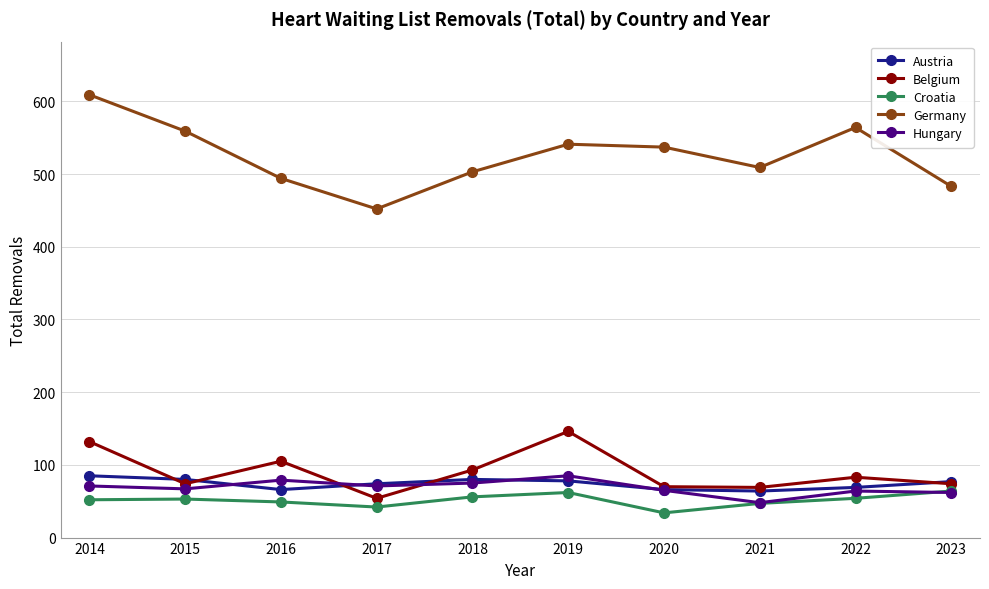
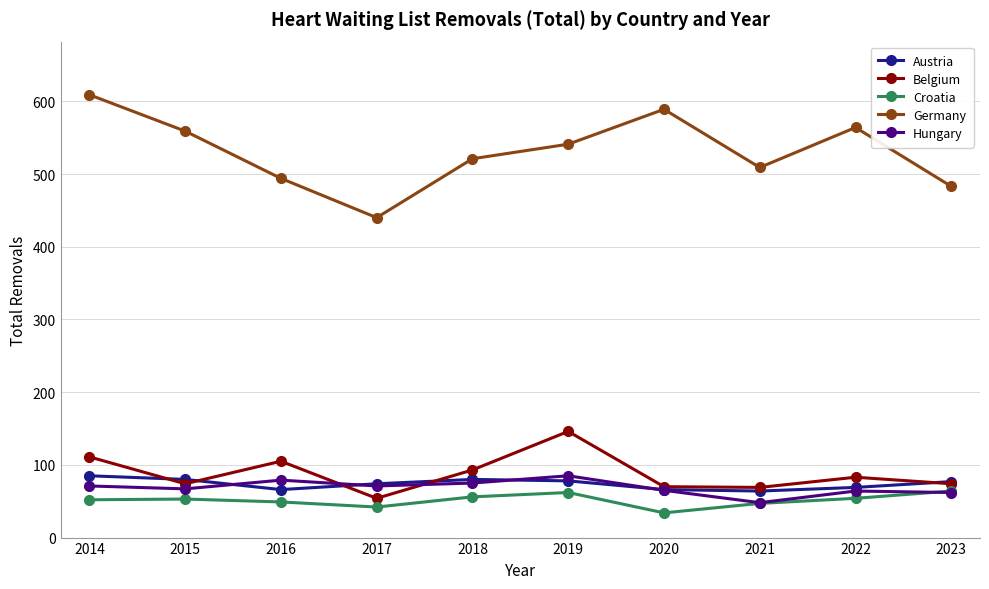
  {
    "Belgium": {
-     "2014": 130,
+     "2014": 110,
      "2015": 70,
      "2016": 110,
      "2017": 50,
      "2018": 90,
      "2019": 150,
      "2020": 70,
      "2021": 70,
      "2022": 80
    },
    "Croatia": {
      "2014": 50,
      "2015": 50,
      "2016": 50,
      "2017": 40,
      "2018": 60,
      "2019": 60,
      "2020": 30,
      "2022": 50
    },
    "Germany": {
      "2014": 610,
      "2015": 560,
      "2016": 490,
-     "2017": 450,
-     "2018": 500,
+     "2017": 440,
+     "2018": 520,
      "2019": 540,
-     "2020": 540,
+     "2020": 590,
      "2021": 510,
      "2022": 560,
      "2023": 480
    }
  }
